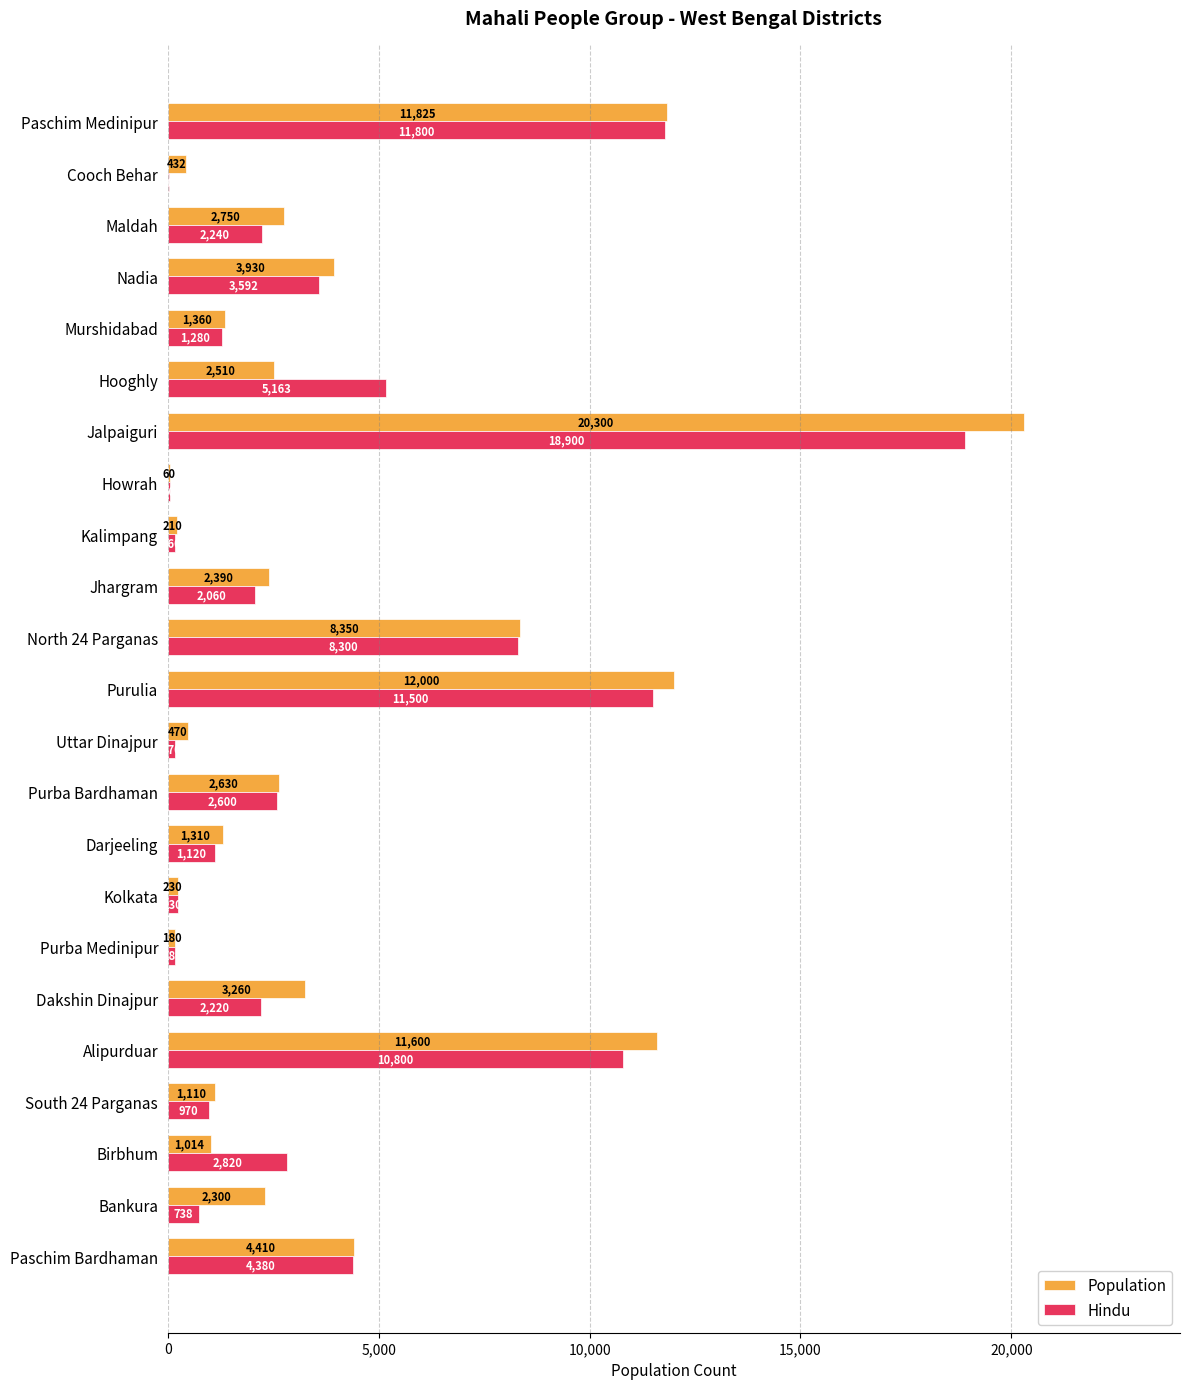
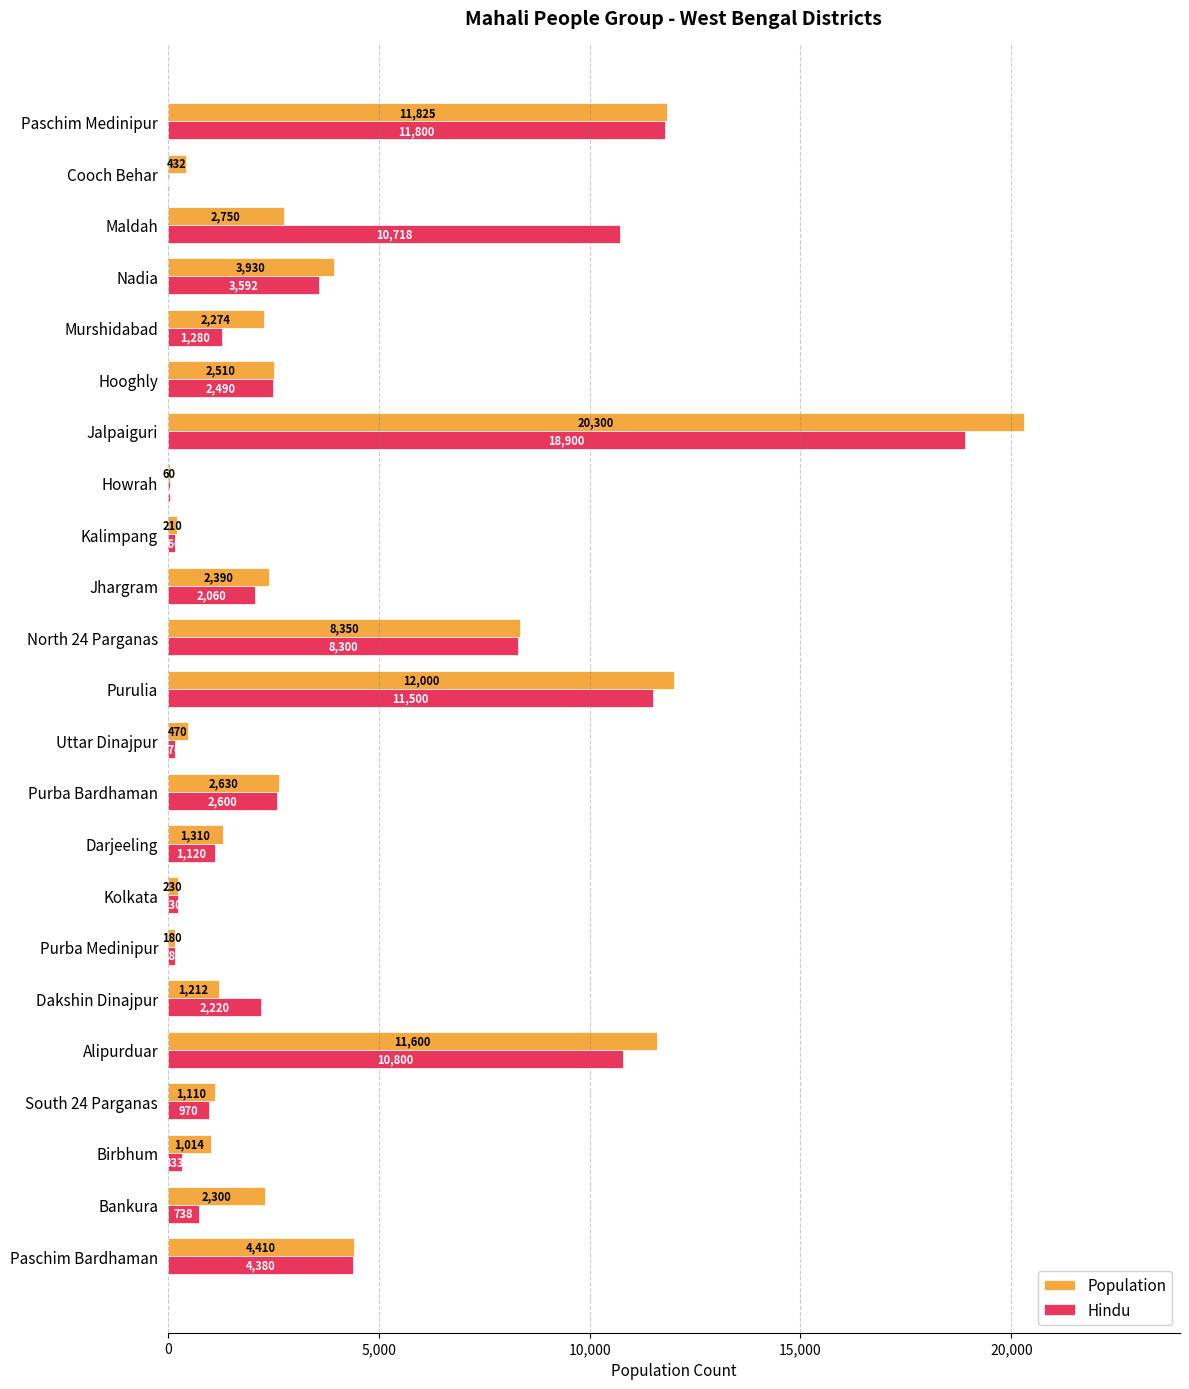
  {
    "Population": {
      "Paschim Medinipur": "11,825",
      "Cooch Behar": "432",
      "Maldah": "2,750",
      "Nadia": "3,930",
-     "Murshidabad": "1,360",
+     "Murshidabad": "2,274",
      "Hooghly": "2,510",
      "Jalpaiguri": "20,300",
      "Howrah": "60",
      "Kalimpang": "210",
      "Jhargram": "2,390",
      "North 24 Parganas": "8,350",
      "Purulia": "12,000",
      "Uttar Dinajpur": "470",
      "Purba Bardhaman": "2,630",
      "Darjeeling": "1,310",
      "Kolkata": "230",
      "Purba Medinipur": "180",
-     "Dakshin Dinajpur": "3,260",
+     "Dakshin Dinajpur": "1,212",
      "Alipurduar": "11,600",
      "South 24 Parganas": "1,110",
      "Birbhum": "1,014",
      "Bankura": "2,300",
      "Paschim Bardhaman": "4,410"
    },
    "Hindu": {
      "Paschim Medinipur": "11,800",
-     "Maldah": "2,240",
+     "Maldah": "10,718",
      "Nadia": "3,592",
      "Murshidabad": "1,280",
-     "Hooghly": "5,163",
+     "Hooghly": "2,490",
      "Jalpaiguri": "18,900",
      "Jhargram": "2,060",
      "North 24 Parganas": "8,300",
      "Purulia": "11,500",
      "Purba Bardhaman": "2,600",
      "Darjeeling": "1,120",
      "Dakshin Dinajpur": "2,220",
      "Alipurduar": "10,800",
      "South 24 Parganas": "970",
-     "Birbhum": "2,820",
+     "Birbhum": "333",
      "Bankura": "738",
      "Paschim Bardhaman": "4,380"
    }
  }
